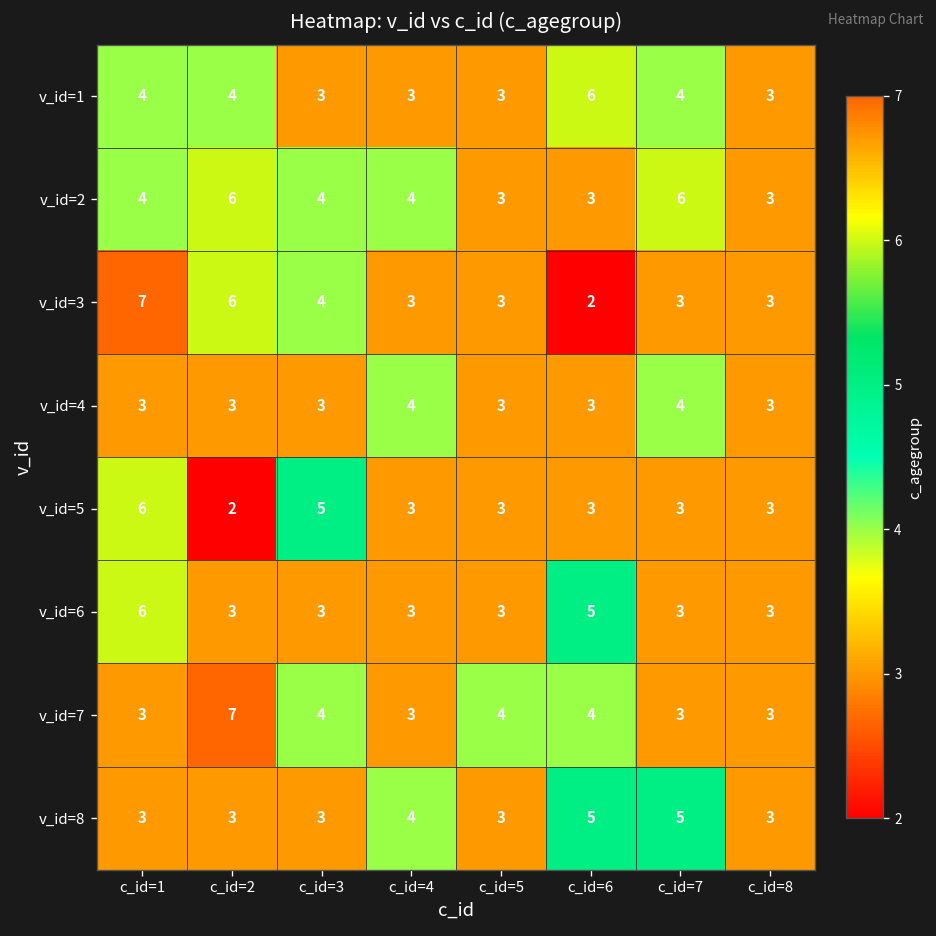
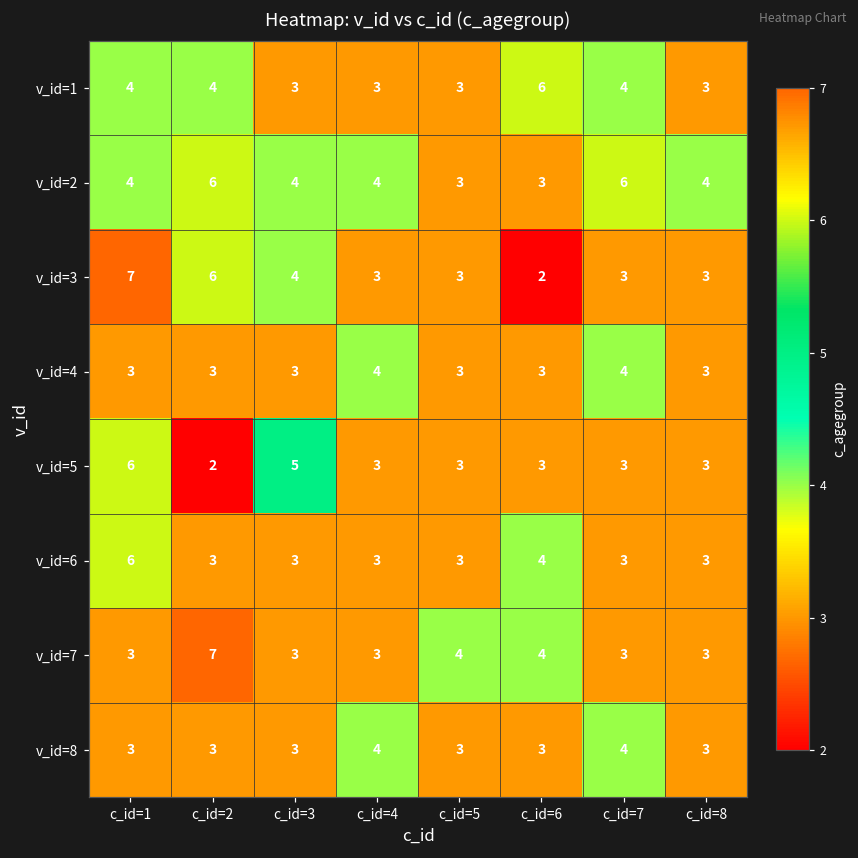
  {
    "v_id=1": {
      "c_id=1": 4,
      "c_id=2": 4,
      "c_id=3": 3,
      "c_id=4": 3,
      "c_id=5": 3,
      "c_id=6": 6,
      "c_id=7": 4,
      "c_id=8": 3
    },
    "v_id=2": {
      "c_id=1": 4,
      "c_id=2": 6,
      "c_id=3": 4,
      "c_id=4": 4,
      "c_id=5": 3,
      "c_id=6": 3,
      "c_id=7": 6,
-     "c_id=8": 3
+     "c_id=8": 4
    },
    "v_id=3": {
      "c_id=1": 7,
      "c_id=2": 6,
      "c_id=3": 4,
      "c_id=4": 3,
      "c_id=5": 3,
      "c_id=6": 2,
      "c_id=7": 3,
      "c_id=8": 3
    },
    "v_id=4": {
      "c_id=1": 3,
      "c_id=2": 3,
      "c_id=3": 3,
      "c_id=4": 4,
      "c_id=5": 3,
      "c_id=6": 3,
      "c_id=7": 4,
      "c_id=8": 3
    },
    "v_id=5": {
      "c_id=1": 6,
      "c_id=2": 2,
      "c_id=3": 5,
      "c_id=4": 3,
      "c_id=5": 3,
      "c_id=6": 3,
      "c_id=7": 3,
      "c_id=8": 3
    },
    "v_id=6": {
      "c_id=1": 6,
      "c_id=2": 3,
      "c_id=3": 3,
      "c_id=4": 3,
      "c_id=5": 3,
-     "c_id=6": 5,
+     "c_id=6": 4,
      "c_id=7": 3,
      "c_id=8": 3
    },
    "v_id=7": {
      "c_id=1": 3,
      "c_id=2": 7,
-     "c_id=3": 4,
+     "c_id=3": 3,
      "c_id=4": 3,
      "c_id=5": 4,
      "c_id=6": 4,
      "c_id=7": 3,
      "c_id=8": 3
    },
    "v_id=8": {
      "c_id=1": 3,
      "c_id=2": 3,
      "c_id=3": 3,
      "c_id=4": 4,
      "c_id=5": 3,
-     "c_id=6": 5,
-     "c_id=7": 5,
+     "c_id=6": 3,
+     "c_id=7": 4,
      "c_id=8": 3
    }
  }
